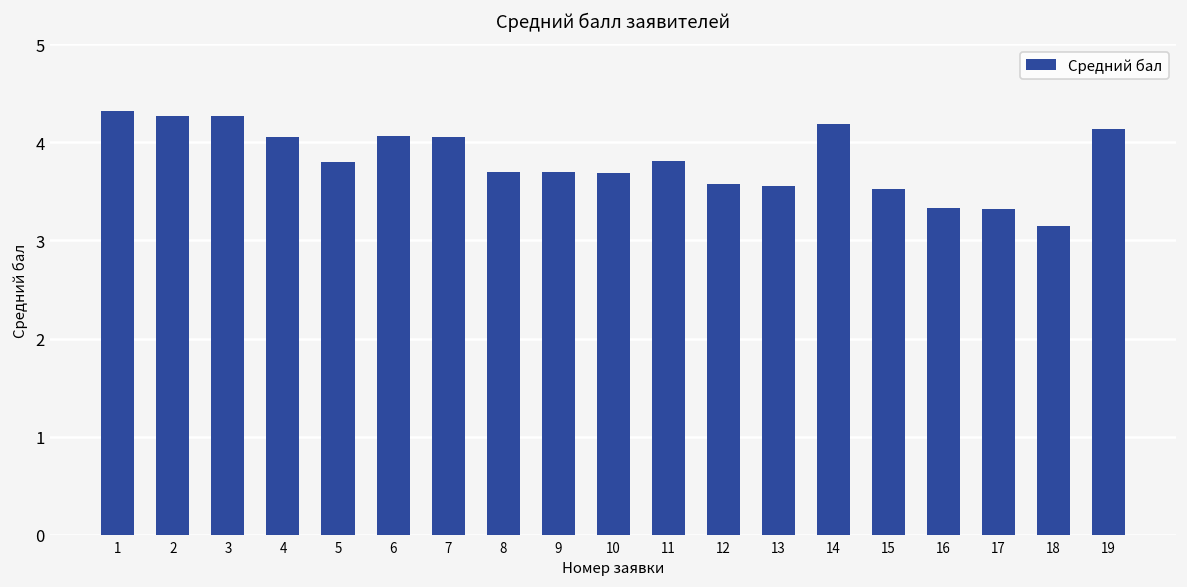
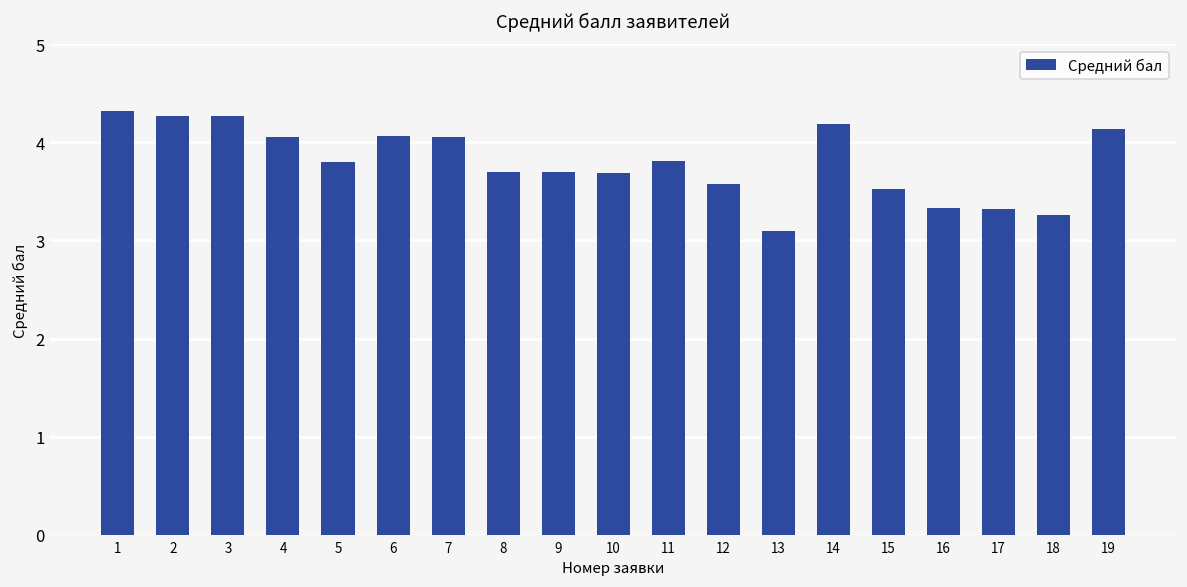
  {
    "1": 4.3,
    "2": 4.3,
    "3": 4.3,
    "4": 4.1,
    "5": 3.8,
    "6": 4.1,
    "7": 4.1,
    "8": 3.7,
    "9": 3.7,
    "10": 3.7,
    "11": 3.8,
    "12": 3.6,
-   "13": 3.6,
+   "13": 3.1,
    "14": 4.2,
    "15": 3.5,
    "16": 3.3,
    "17": 3.3,
-   "18": 3.2,
+   "18": 3.3,
    "19": 4.1
  }
